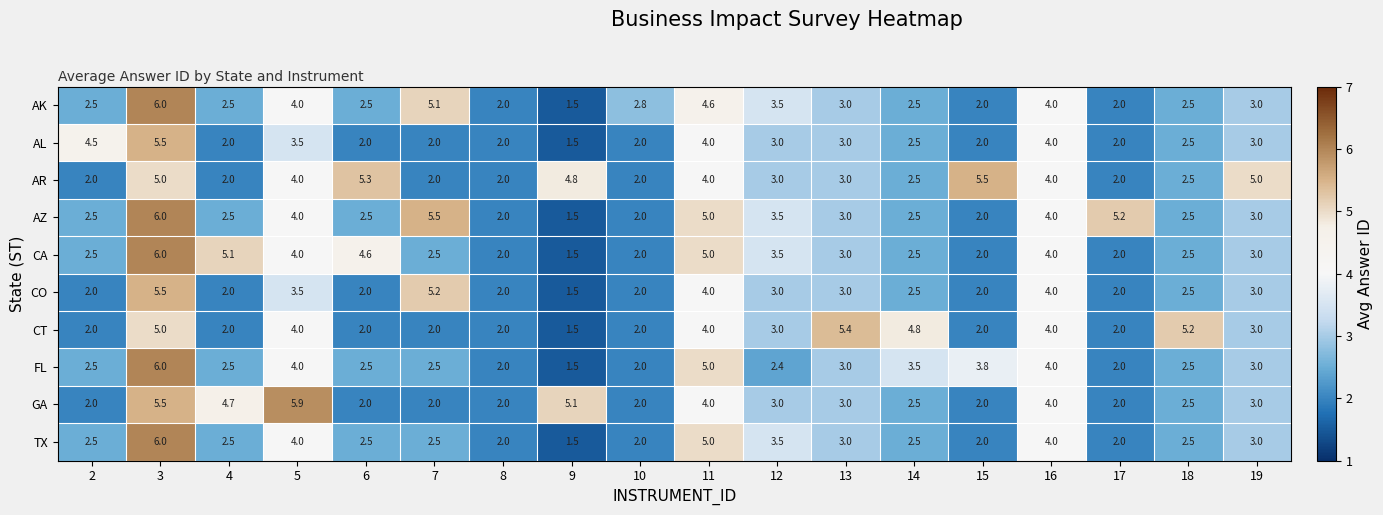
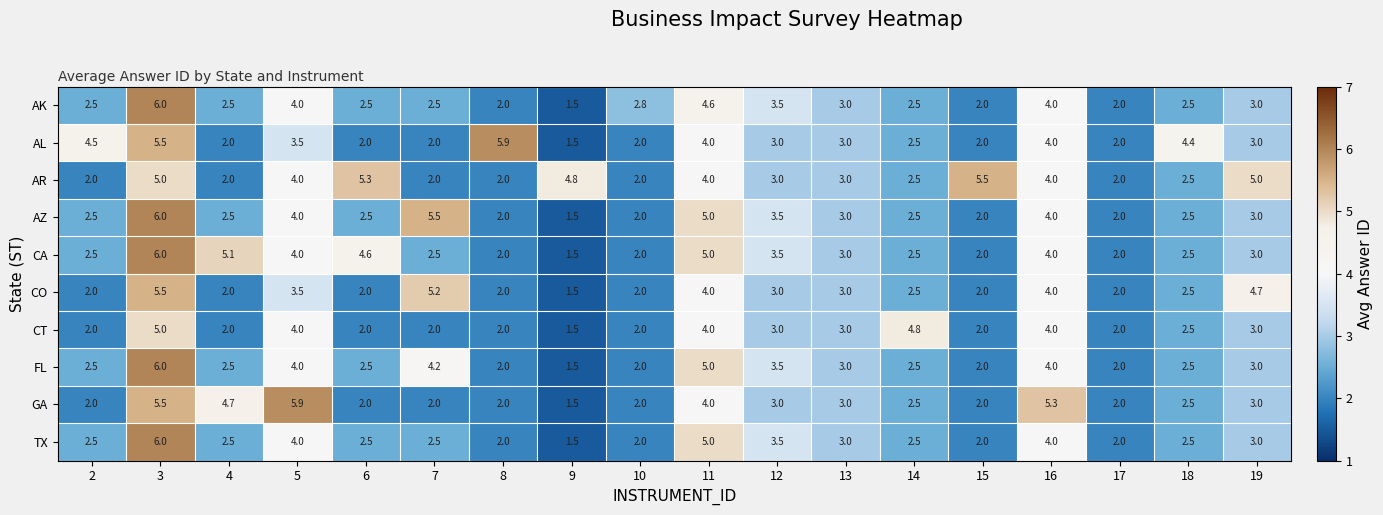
  {
    "AK": {
      "2": 2.5,
      "3": 6.0,
      "4": 2.5,
      "5": 4.0,
      "6": 2.5,
-     "7": 5.1,
+     "7": 2.5,
      "8": 2.0,
      "9": 1.5,
      "10": 2.8,
      "11": 4.6,
      "12": 3.5,
      "13": 3.0,
      "14": 2.5,
      "15": 2.0,
      "16": 4.0,
      "17": 2.0,
      "18": 2.5,
      "19": 3.0
    },
    "AL": {
      "2": 4.5,
      "3": 5.5,
      "4": 2.0,
      "5": 3.5,
      "6": 2.0,
      "7": 2.0,
-     "8": 2.0,
+     "8": 5.9,
      "9": 1.5,
      "10": 2.0,
      "11": 4.0,
      "12": 3.0,
      "13": 3.0,
      "14": 2.5,
      "15": 2.0,
      "16": 4.0,
      "17": 2.0,
-     "18": 2.5,
+     "18": 4.4,
      "19": 3.0
    },
    "AR": {
      "2": 2.0,
      "3": 5.0,
      "4": 2.0,
      "5": 4.0,
      "6": 5.3,
      "7": 2.0,
      "8": 2.0,
      "9": 4.8,
      "10": 2.0,
      "11": 4.0,
      "12": 3.0,
      "13": 3.0,
      "14": 2.5,
      "15": 5.5,
      "16": 4.0,
      "17": 2.0,
      "18": 2.5,
      "19": 5.0
    },
    "AZ": {
      "2": 2.5,
      "3": 6.0,
      "4": 2.5,
      "5": 4.0,
      "6": 2.5,
      "7": 5.5,
      "8": 2.0,
      "9": 1.5,
      "10": 2.0,
      "11": 5.0,
      "12": 3.5,
      "13": 3.0,
      "14": 2.5,
      "15": 2.0,
      "16": 4.0,
-     "17": 5.2,
+     "17": 2.0,
      "18": 2.5,
      "19": 3.0
    },
    "CA": {
      "2": 2.5,
      "3": 6.0,
      "4": 5.1,
      "5": 4.0,
      "6": 4.6,
      "7": 2.5,
      "8": 2.0,
      "9": 1.5,
      "10": 2.0,
      "11": 5.0,
      "12": 3.5,
      "13": 3.0,
      "14": 2.5,
      "15": 2.0,
      "16": 4.0,
      "17": 2.0,
      "18": 2.5,
      "19": 3.0
    },
    "CO": {
      "2": 2.0,
      "3": 5.5,
      "4": 2.0,
      "5": 3.5,
      "6": 2.0,
      "7": 5.2,
      "8": 2.0,
      "9": 1.5,
      "10": 2.0,
      "11": 4.0,
      "12": 3.0,
      "13": 3.0,
      "14": 2.5,
      "15": 2.0,
      "16": 4.0,
      "17": 2.0,
      "18": 2.5,
-     "19": 3.0
+     "19": 4.7
    },
    "CT": {
      "2": 2.0,
      "3": 5.0,
      "4": 2.0,
      "5": 4.0,
      "6": 2.0,
      "7": 2.0,
      "8": 2.0,
      "9": 1.5,
      "10": 2.0,
      "11": 4.0,
      "12": 3.0,
-     "13": 5.4,
+     "13": 3.0,
      "14": 4.8,
      "15": 2.0,
      "16": 4.0,
      "17": 2.0,
-     "18": 5.2,
+     "18": 2.5,
      "19": 3.0
    },
    "FL": {
      "2": 2.5,
      "3": 6.0,
      "4": 2.5,
      "5": 4.0,
      "6": 2.5,
-     "7": 2.5,
+     "7": 4.2,
      "8": 2.0,
      "9": 1.5,
      "10": 2.0,
      "11": 5.0,
-     "12": 2.4,
+     "12": 3.5,
      "13": 3.0,
-     "14": 3.5,
-     "15": 3.8,
+     "14": 2.5,
+     "15": 2.0,
      "16": 4.0,
      "17": 2.0,
      "18": 2.5,
      "19": 3.0
    },
    "GA": {
      "2": 2.0,
      "3": 5.5,
      "4": 4.7,
      "5": 5.9,
      "6": 2.0,
      "7": 2.0,
      "8": 2.0,
-     "9": 5.1,
+     "9": 1.5,
      "10": 2.0,
      "11": 4.0,
      "12": 3.0,
      "13": 3.0,
      "14": 2.5,
      "15": 2.0,
-     "16": 4.0,
+     "16": 5.3,
      "17": 2.0,
      "18": 2.5,
      "19": 3.0
    },
    "TX": {
      "2": 2.5,
      "3": 6.0,
      "4": 2.5,
      "5": 4.0,
      "6": 2.5,
      "7": 2.5,
      "8": 2.0,
      "9": 1.5,
      "10": 2.0,
      "11": 5.0,
      "12": 3.5,
      "13": 3.0,
      "14": 2.5,
      "15": 2.0,
      "16": 4.0,
      "17": 2.0,
      "18": 2.5,
      "19": 3.0
    }
  }
